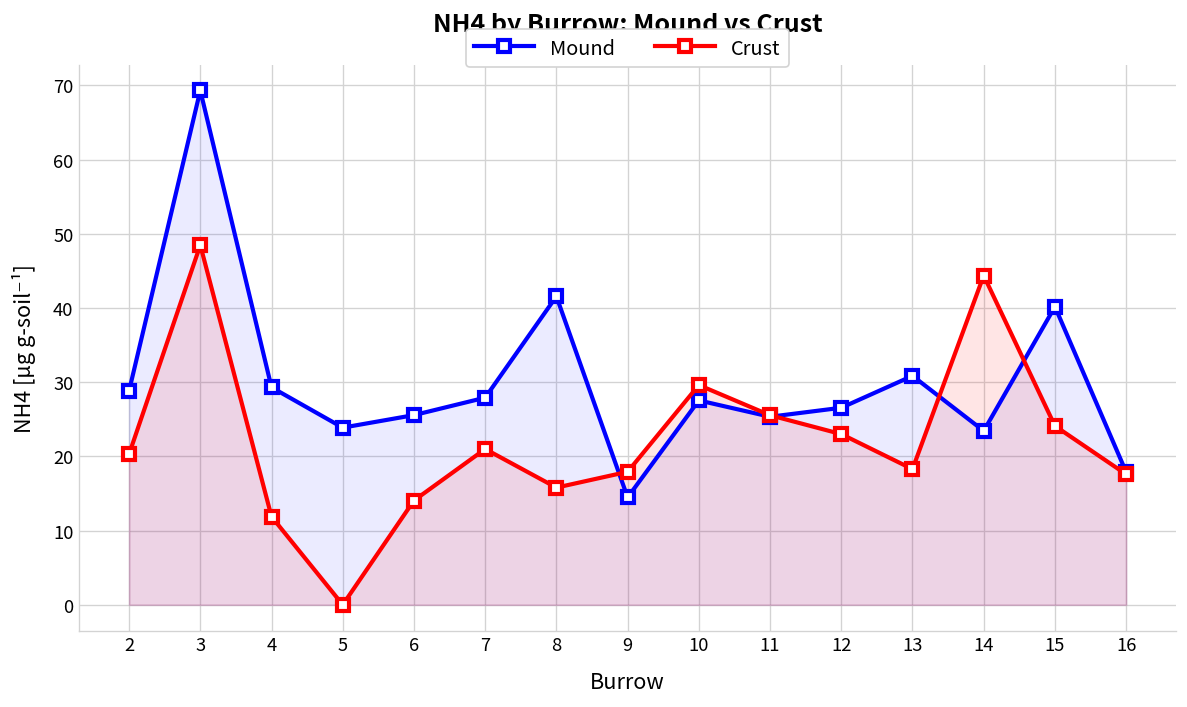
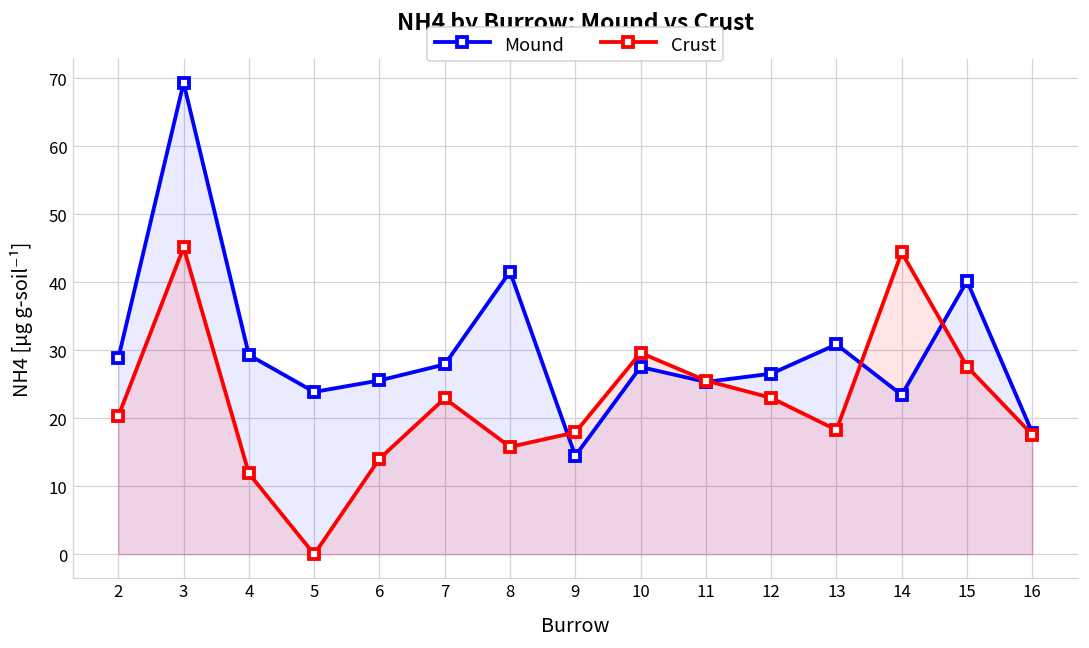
  {
    "Mound": {
      "2": 29,
      "3": 69,
      "4": 29,
      "5": 24,
      "6": 26,
      "7": 28,
      "8": 42,
      "9": 14,
      "10": 28,
      "12": 27,
      "13": 31,
      "14": 23,
      "15": 40
    },
    "Crust": {
      "2": 20,
-     "3": 48,
+     "3": 45,
      "4": 12,
      "5": 0,
      "6": 14,
-     "7": 21,
+     "7": 23,
      "8": 16,
      "9": 18,
      "10": 30,
      "12": 23,
      "13": 18,
      "14": 44,
-     "15": 24
+     "15": 28
    }
  }
